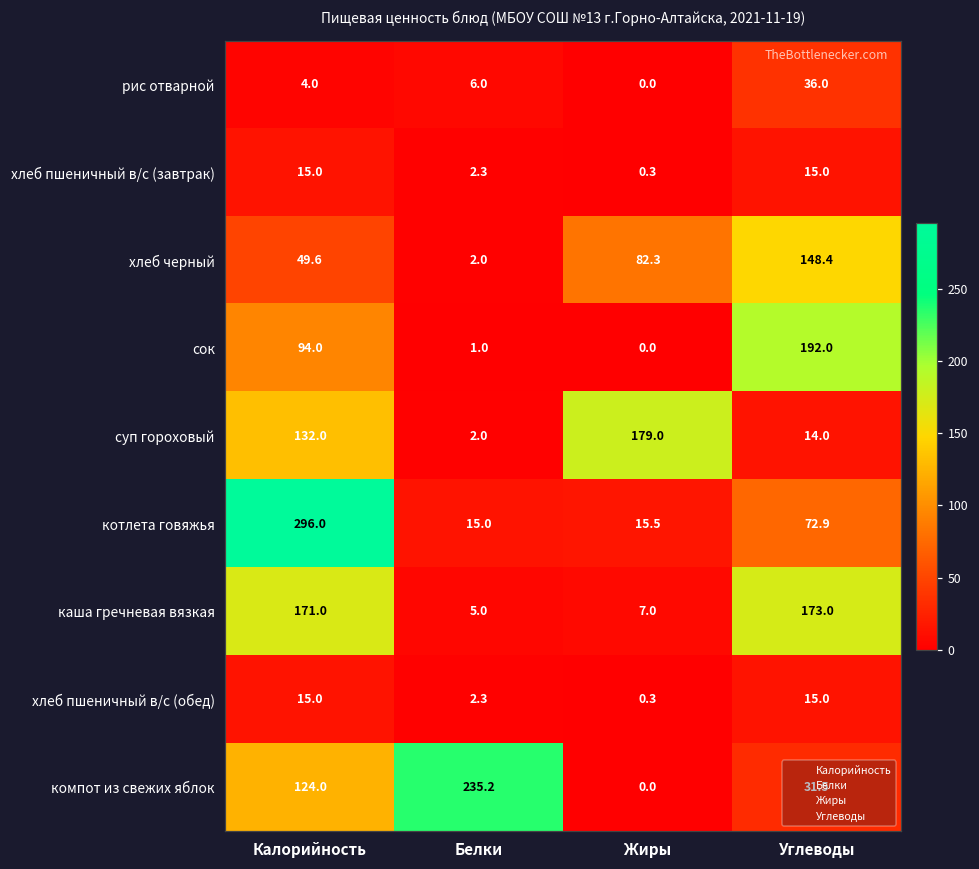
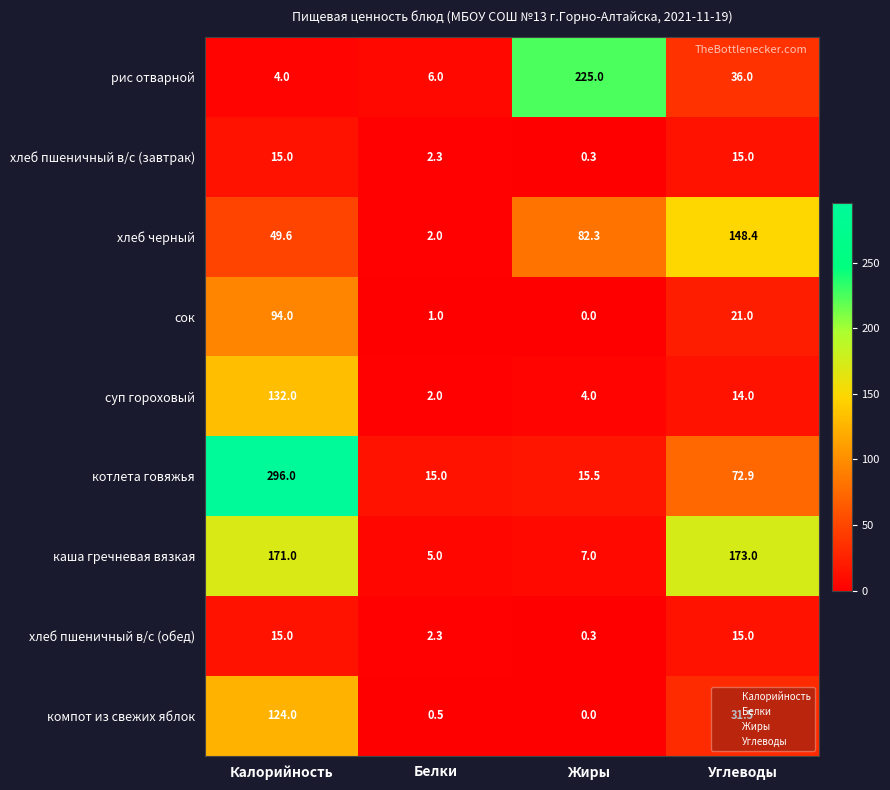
  {
    "рис отварной": {
-     "Жиры": 0.0
+     "Жиры": 225.0
    },
    "сок": {
-     "Углеводы": 192.0
+     "Углеводы": 21.0
    },
    "суп гороховый": {
-     "Жиры": 179.0
+     "Жиры": 4.0
    },
    "компот из свежих яблок": {
-     "Белки": 235.2
+     "Белки": 0.5
    }
  }
